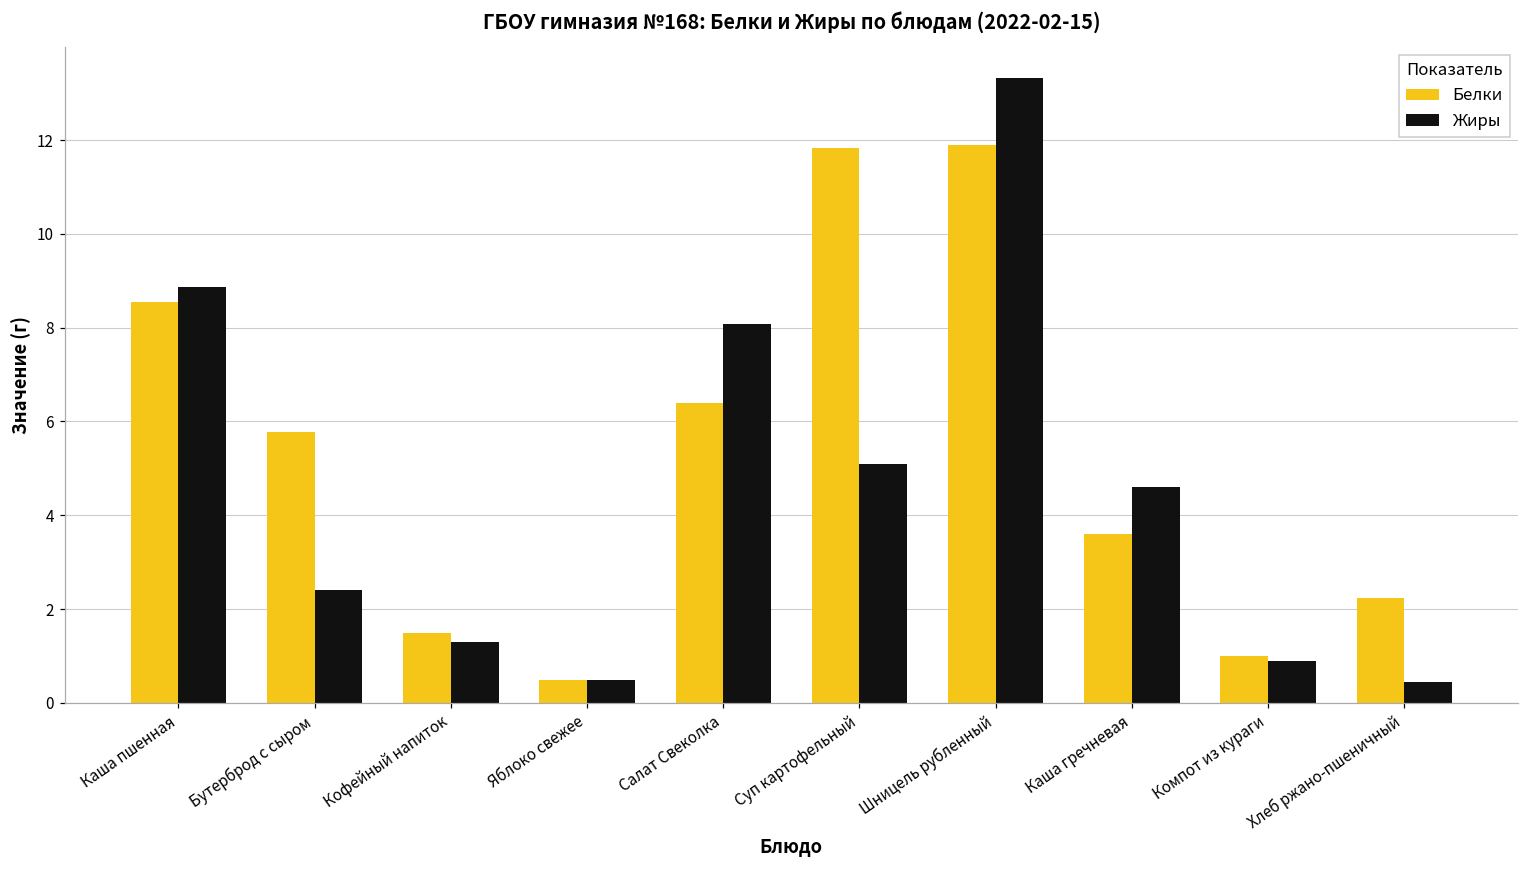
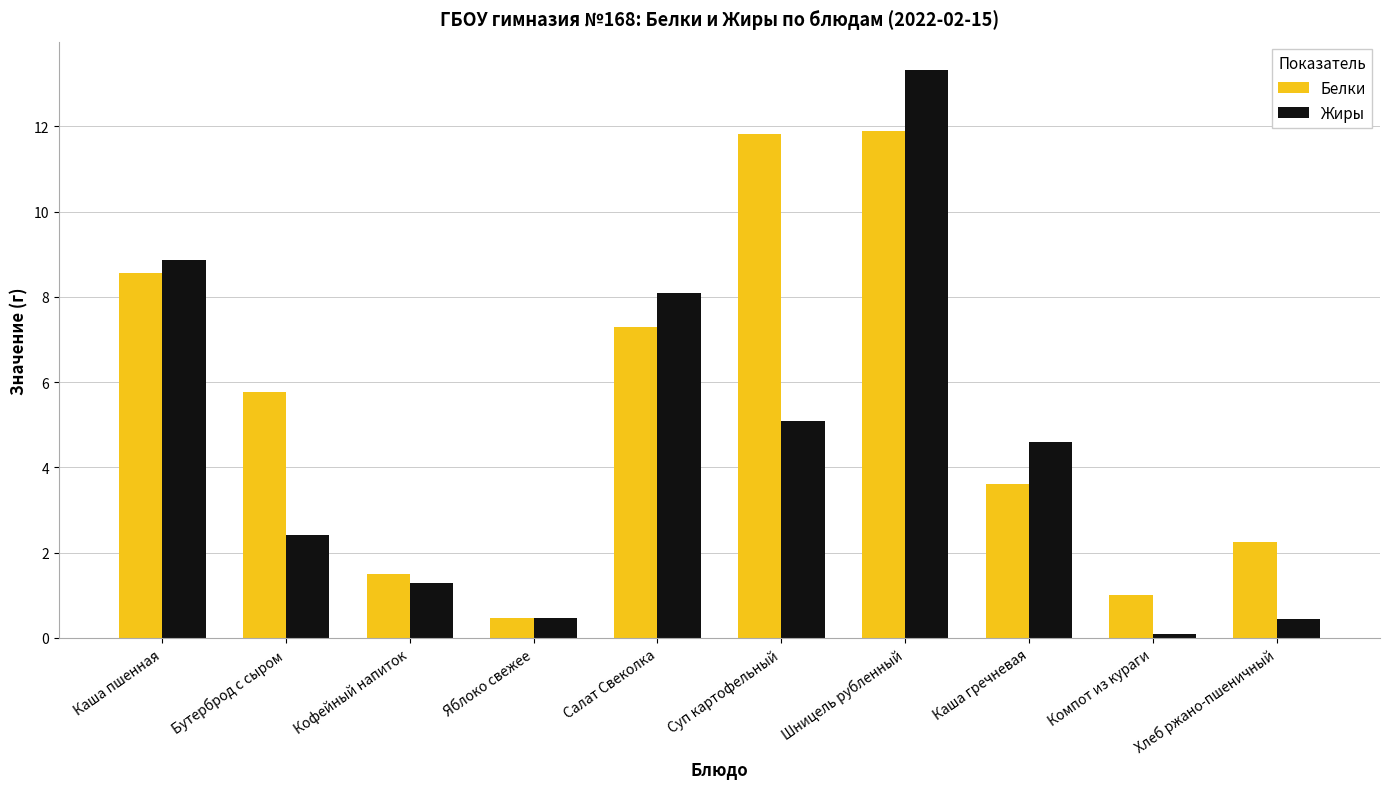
  {
    "Белки": {
      "Каша пшенная": 8.6,
      "Бутерброд с сыром": 5.8,
      "Кофейный напиток": 1.5,
      "Яблоко свежее": 0.5,
-     "Салат Свеколка": 6.4,
+     "Салат Свеколка": 7.3,
      "Суп картофельный": 11.8,
      "Шницель рубленный": 11.9,
      "Каша гречневая": 3.6,
      "Компот из кураги": 1.0,
      "Хлеб ржано-пшеничный": 2.2
    },
    "Жиры": {
      "Каша пшенная": 8.9,
      "Бутерброд с сыром": 2.4,
      "Кофейный напиток": 1.3,
      "Яблоко свежее": 0.5,
      "Салат Свеколка": 8.1,
      "Суп картофельный": 5.1,
      "Шницель рубленный": 13.3,
      "Каша гречневая": 4.6,
-     "Компот из кураги": 0.9,
+     "Компот из кураги": 0.1,
      "Хлеб ржано-пшеничный": 0.4
    }
  }
